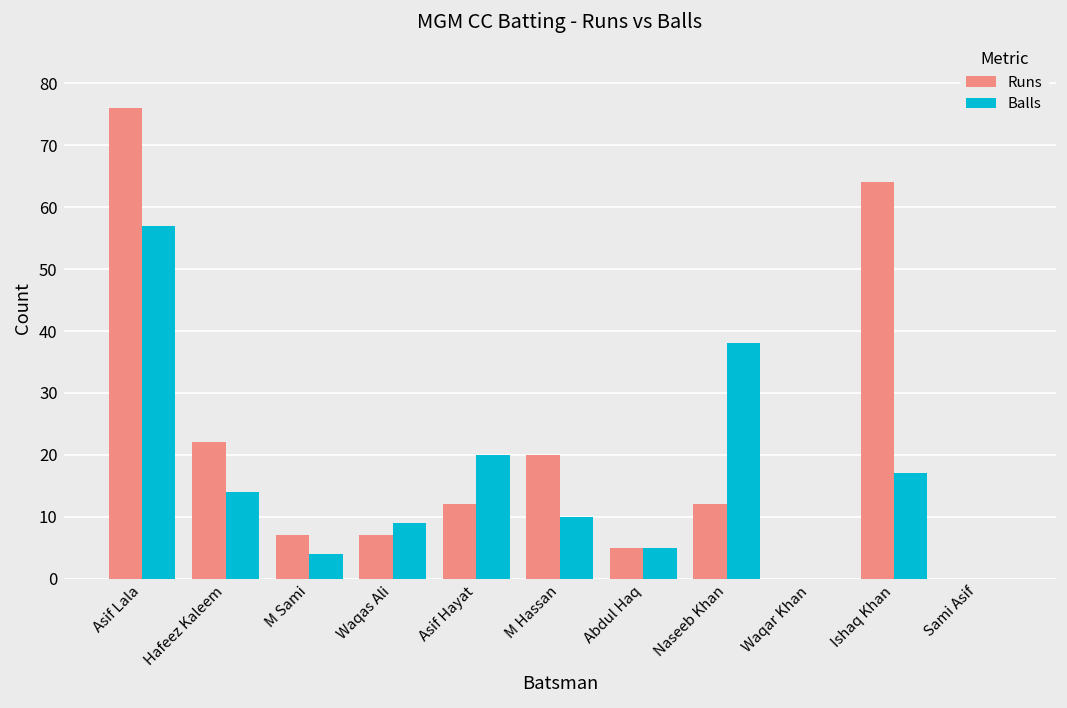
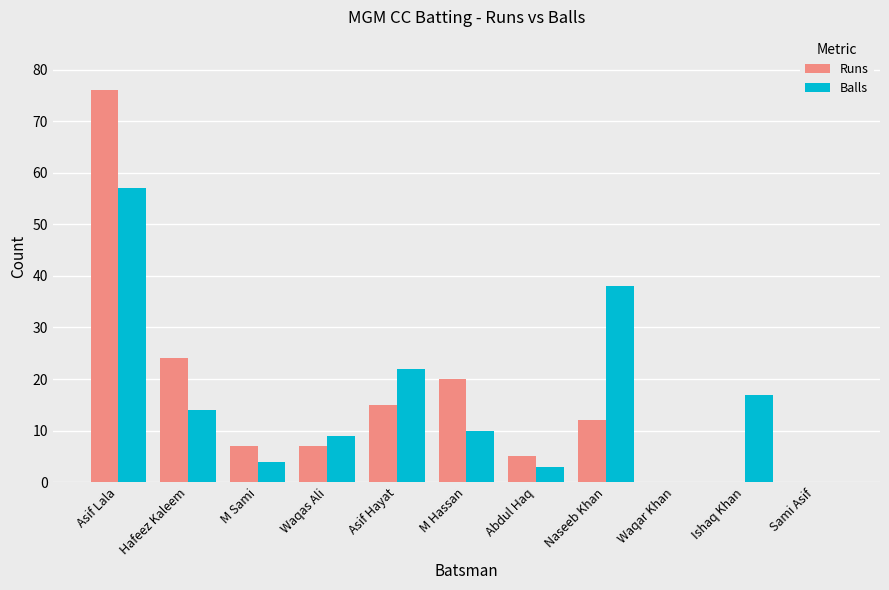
  {
    "Runs": {
      "Asif Lala": 76,
-     "Hafeez Kaleem": 22,
+     "Hafeez Kaleem": 24,
      "M Sami": 7,
      "Waqas Ali": 7,
-     "Asif Hayat": 12,
+     "Asif Hayat": 15,
      "M Hassan": 20,
      "Abdul Haq": 5,
      "Naseeb Khan": 12,
      "Waqar Khan": 0,
-     "Ishaq Khan": 64,
+     "Ishaq Khan": 0,
      "Sami Asif": 0
    },
    "Balls": {
      "Asif Lala": 57,
      "Hafeez Kaleem": 14,
      "M Sami": 4,
      "Waqas Ali": 9,
-     "Asif Hayat": 20,
+     "Asif Hayat": 22,
      "M Hassan": 10,
-     "Abdul Haq": 5,
+     "Abdul Haq": 3,
      "Naseeb Khan": 38,
      "Waqar Khan": 0,
      "Ishaq Khan": 17,
      "Sami Asif": 0
    }
  }
